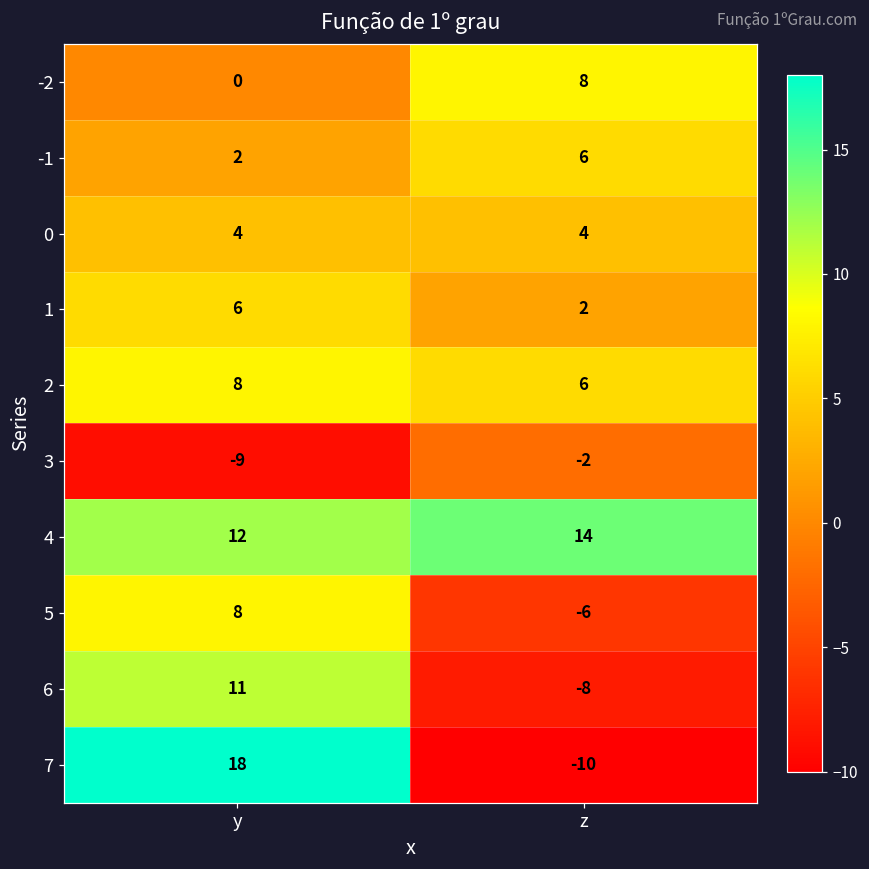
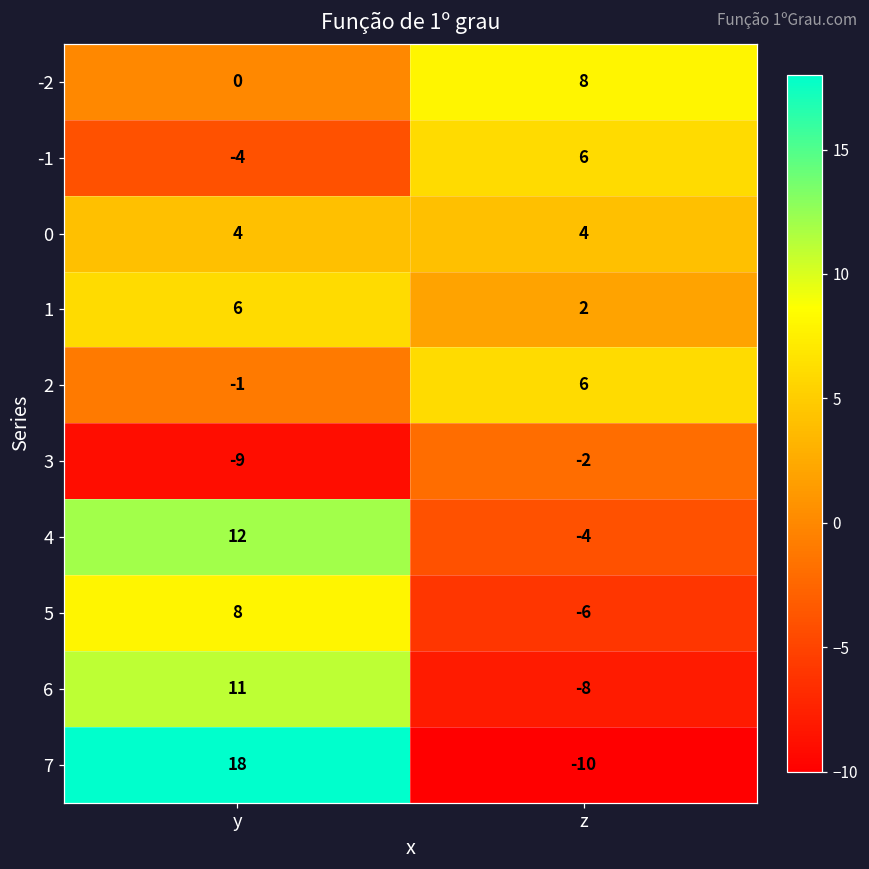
  {
    "-2": {
      "y": 0,
      "z": 8
    },
    "-1": {
-     "y": 2,
+     "y": -4,
      "z": 6
    },
    "0": {
      "y": 4,
      "z": 4
    },
    "1": {
      "y": 6,
      "z": 2
    },
    "2": {
-     "y": 8,
+     "y": -1,
      "z": 6
    },
    "3": {
      "y": -9,
      "z": -2
    },
    "4": {
      "y": 12,
-     "z": 14
+     "z": -4
    },
    "5": {
      "y": 8,
      "z": -6
    },
    "6": {
      "y": 11,
      "z": -8
    },
    "7": {
      "y": 18,
      "z": -10
    }
  }
